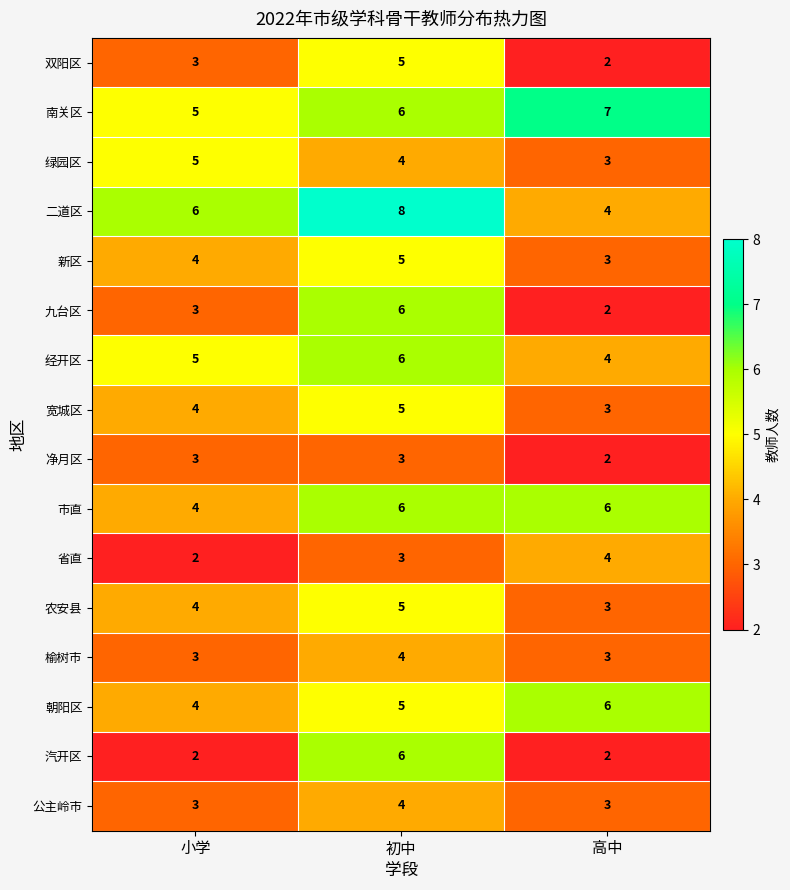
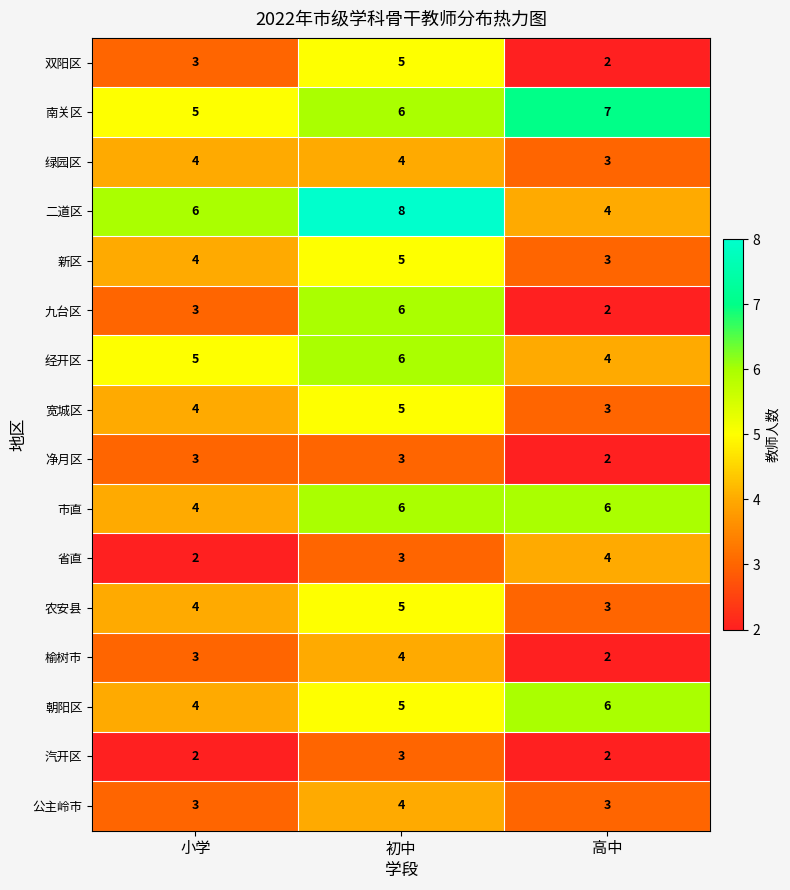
  {
    "双阳区": {
      "小学": 3,
      "初中": 5,
      "高中": 2
    },
    "南关区": {
      "小学": 5,
      "初中": 6,
      "高中": 7
    },
    "绿园区": {
-     "小学": 5,
+     "小学": 4,
      "初中": 4,
      "高中": 3
    },
    "二道区": {
      "小学": 6,
      "初中": 8,
      "高中": 4
    },
    "新区": {
      "小学": 4,
      "初中": 5,
      "高中": 3
    },
    "九台区": {
      "小学": 3,
      "初中": 6,
      "高中": 2
    },
    "经开区": {
      "小学": 5,
      "初中": 6,
      "高中": 4
    },
    "宽城区": {
      "小学": 4,
      "初中": 5,
      "高中": 3
    },
    "净月区": {
      "小学": 3,
      "初中": 3,
      "高中": 2
    },
    "市直": {
      "小学": 4,
      "初中": 6,
      "高中": 6
    },
    "省直": {
      "小学": 2,
      "初中": 3,
      "高中": 4
    },
    "农安县": {
      "小学": 4,
      "初中": 5,
      "高中": 3
    },
    "榆树市": {
      "小学": 3,
      "初中": 4,
-     "高中": 3
+     "高中": 2
    },
    "朝阳区": {
      "小学": 4,
      "初中": 5,
      "高中": 6
    },
    "汽开区": {
      "小学": 2,
-     "初中": 6,
+     "初中": 3,
      "高中": 2
    },
    "公主岭市": {
      "小学": 3,
      "初中": 4,
      "高中": 3
    }
  }
